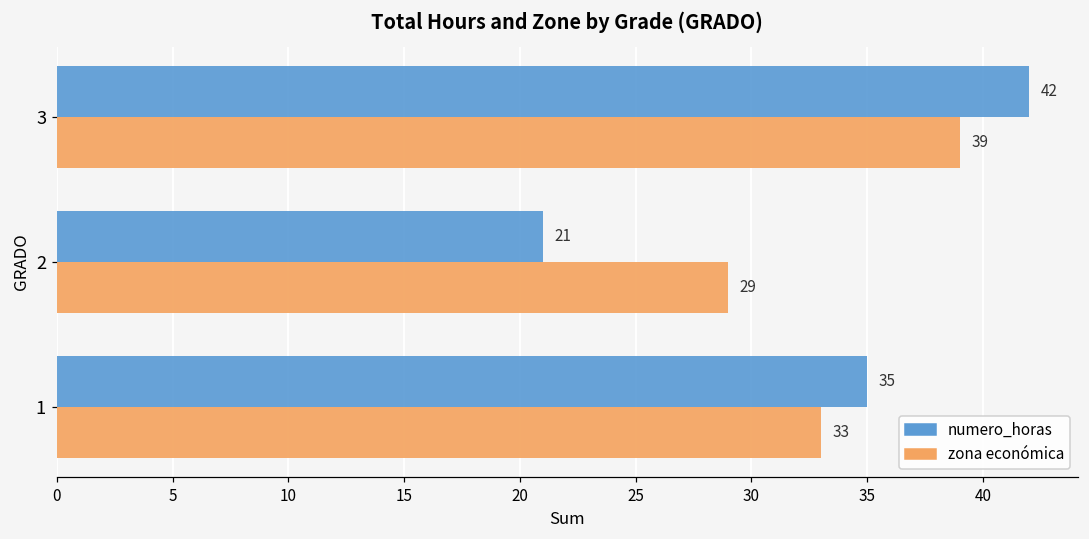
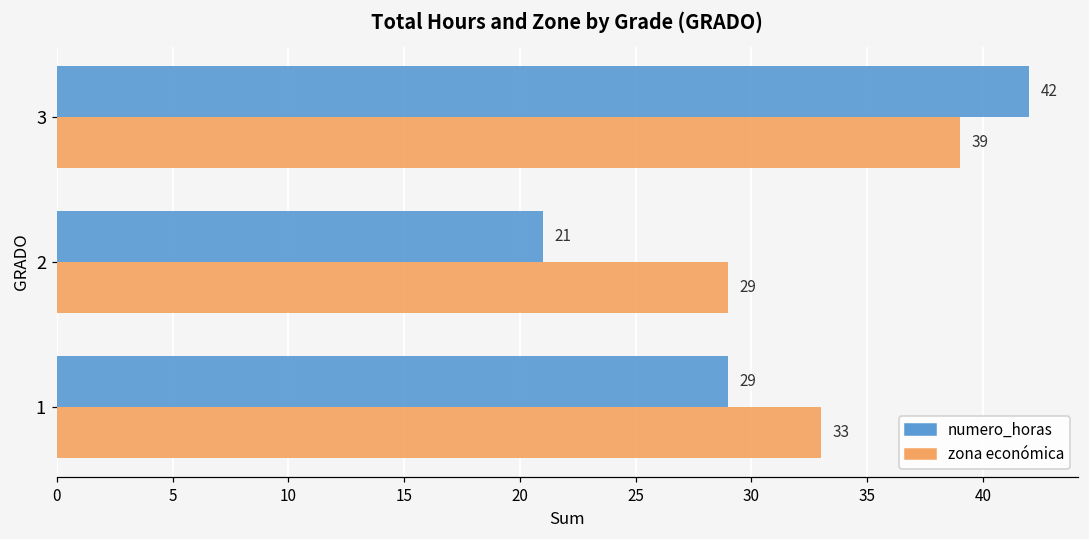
  {
    "numero_horas": {
      "3": 42,
      "2": 21,
-     "1": 35
+     "1": 29
    },
    "zona económica": {
      "3": 39,
      "2": 29,
      "1": 33
    }
  }
